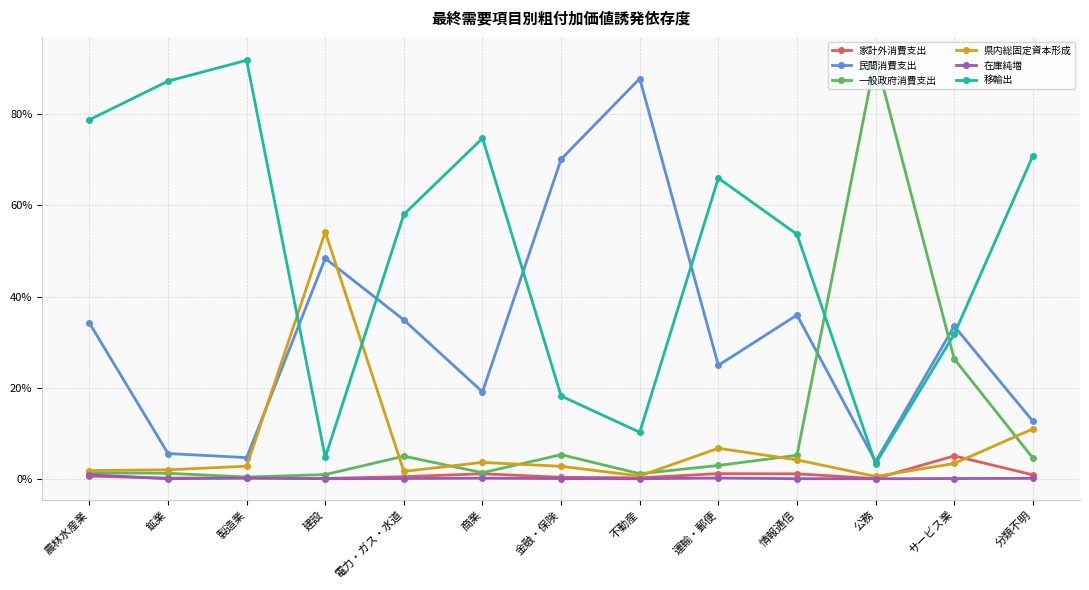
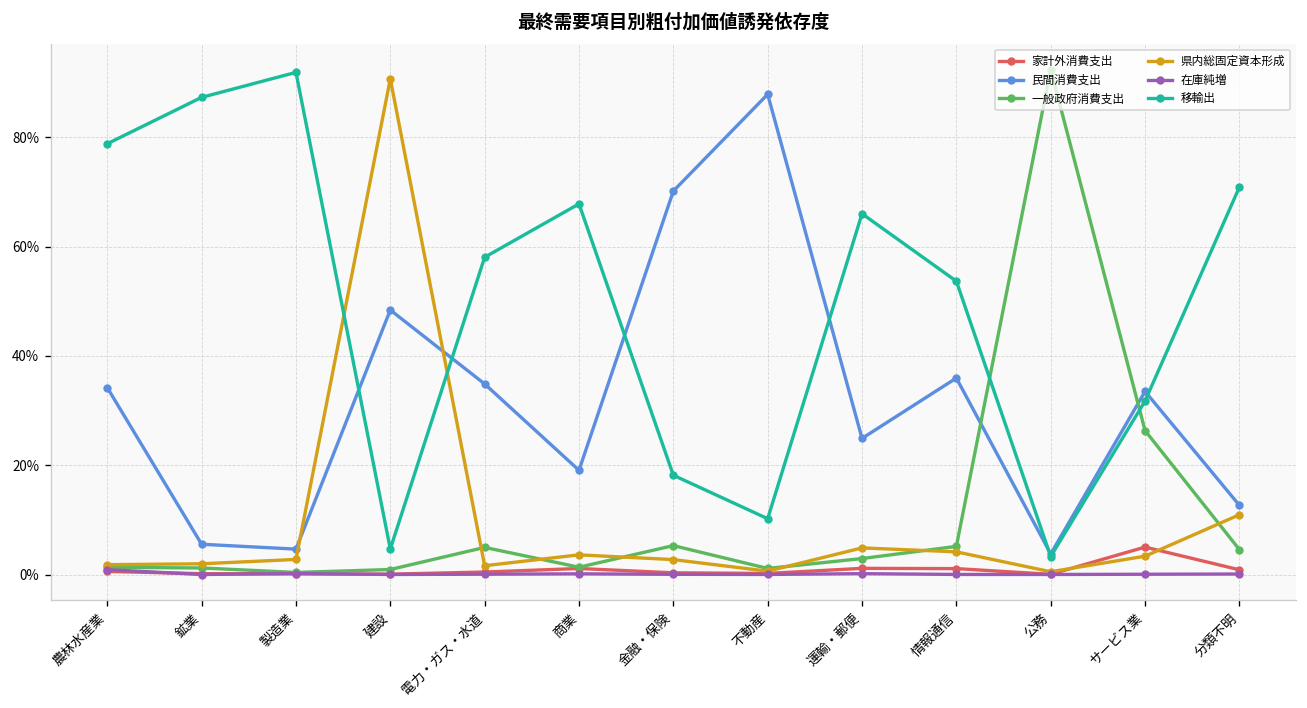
  {
    "家計外消費支出": {
      "運輸・郵便": "1%",
      "情報通信": "1%",
      "サービス業": "5%",
      "分類不明": "1%"
    },
    "民間消費支出": {
      "農林水産業": "34%",
      "鉱業": "6%",
      "製造業": "5%",
      "建設": "48%",
      "電力・ガス・水道": "35%",
      "商業": "19%",
      "金融・保険": "70%",
      "不動産": "88%",
      "運輸・郵便": "25%",
      "情報通信": "36%",
      "サービス業": "33%",
      "分類不明": "13%"
    },
    "一般政府消費支出": {
      "鉱業": "1%",
      "建設": "1%",
      "電力・ガス・水道": "5%",
      "金融・保険": "5%",
      "運輸・郵便": "3%",
      "情報通信": "5%",
      "サービス業": "26%",
      "分類不明": "5%"
    },
    "県内総固定資本形成": {
      "鉱業": "2%",
      "製造業": "3%",
-     "建設": "54%",
+     "建設": "91%",
      "電力・ガス・水道": "2%",
      "商業": "4%",
      "金融・保険": "3%",
-     "運輸・郵便": "7%",
+     "運輸・郵便": "5%",
      "情報通信": "4%",
      "サービス業": "3%",
      "分類不明": "11%"
    },
    "在庫純増": {
      "商業": "0%",
      "運輸・郵便": "0%",
      "情報通信": "0%",
      "サービス業": "0%",
      "分類不明": "0%"
    },
    "移輸出": {
      "農林水産業": "79%",
      "鉱業": "87%",
      "製造業": "92%",
      "建設": "5%",
      "電力・ガス・水道": "58%",
-     "商業": "75%",
+     "商業": "68%",
      "金融・保険": "18%",
      "不動産": "10%",
      "運輸・郵便": "66%",
      "情報通信": "54%",
      "サービス業": "32%",
      "分類不明": "71%"
    }
  }
